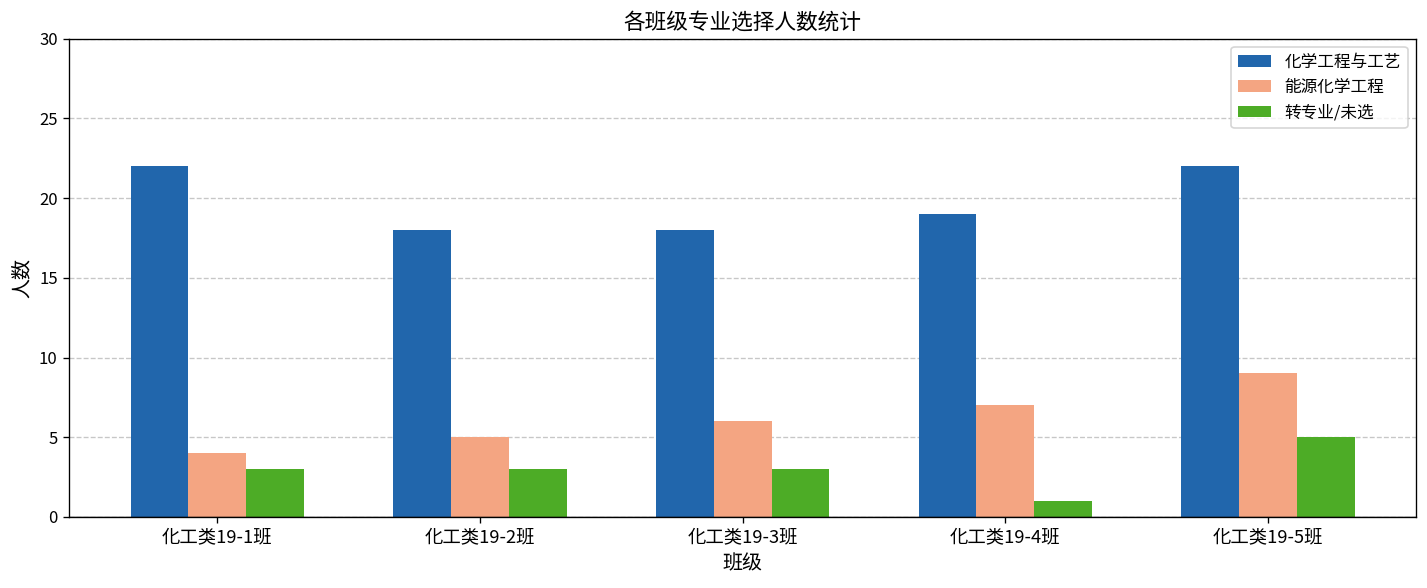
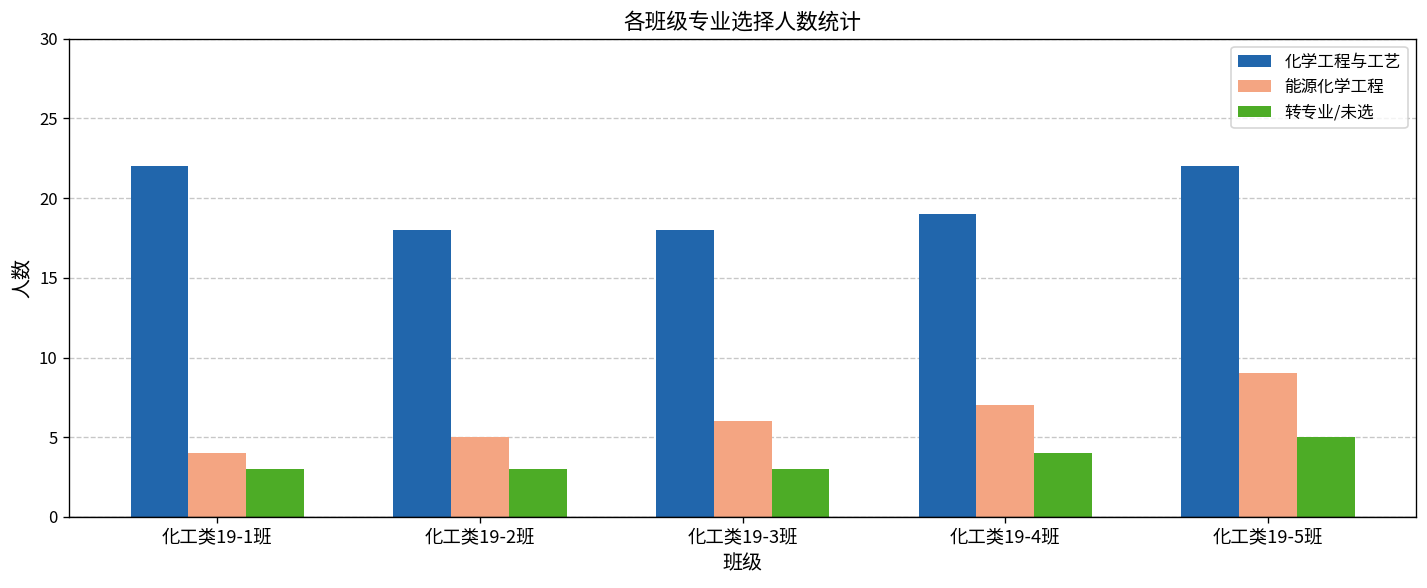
  {
    "化学工程与工艺": {
      "化工类19-1班": 22,
      "化工类19-2班": 18,
      "化工类19-3班": 18,
      "化工类19-4班": 19,
      "化工类19-5班": 22
    },
    "能源化学工程": {
      "化工类19-1班": 4,
      "化工类19-2班": 5,
      "化工类19-3班": 6,
      "化工类19-4班": 7,
      "化工类19-5班": 9
    },
    "转专业/未选": {
      "化工类19-1班": 3,
      "化工类19-2班": 3,
      "化工类19-3班": 3,
-     "化工类19-4班": 1,
+     "化工类19-4班": 4,
      "化工类19-5班": 5
    }
  }
